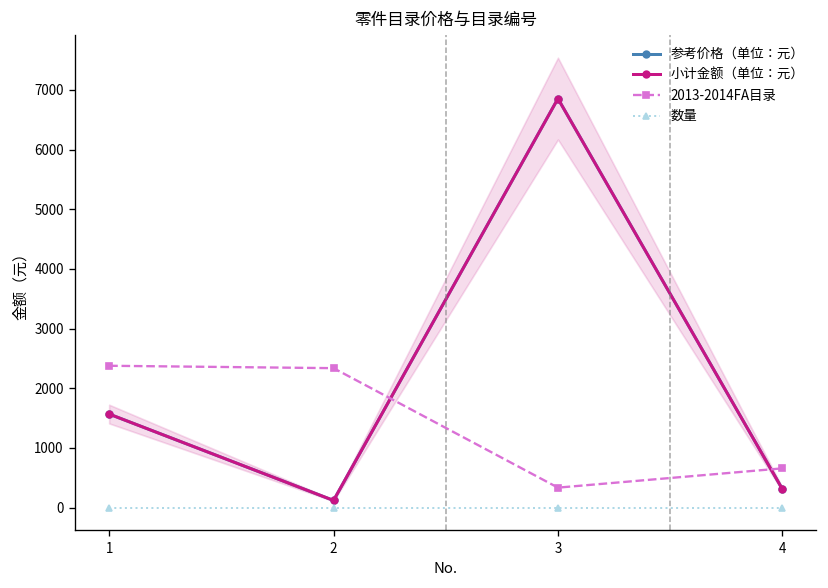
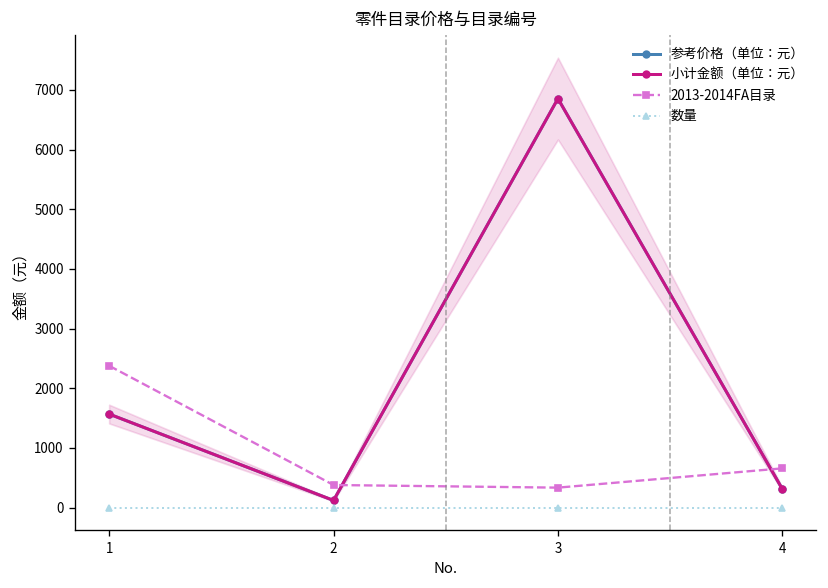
  {
    "2013-2014FA目录": {
      "1": 2400,
-     "2": 2300,
+     "2": 400,
      "3": 300,
      "4": 700
    },
    "数量": {
      "1": 0,
      "2": 0,
      "3": 0,
      "4": 0
    }
  }
